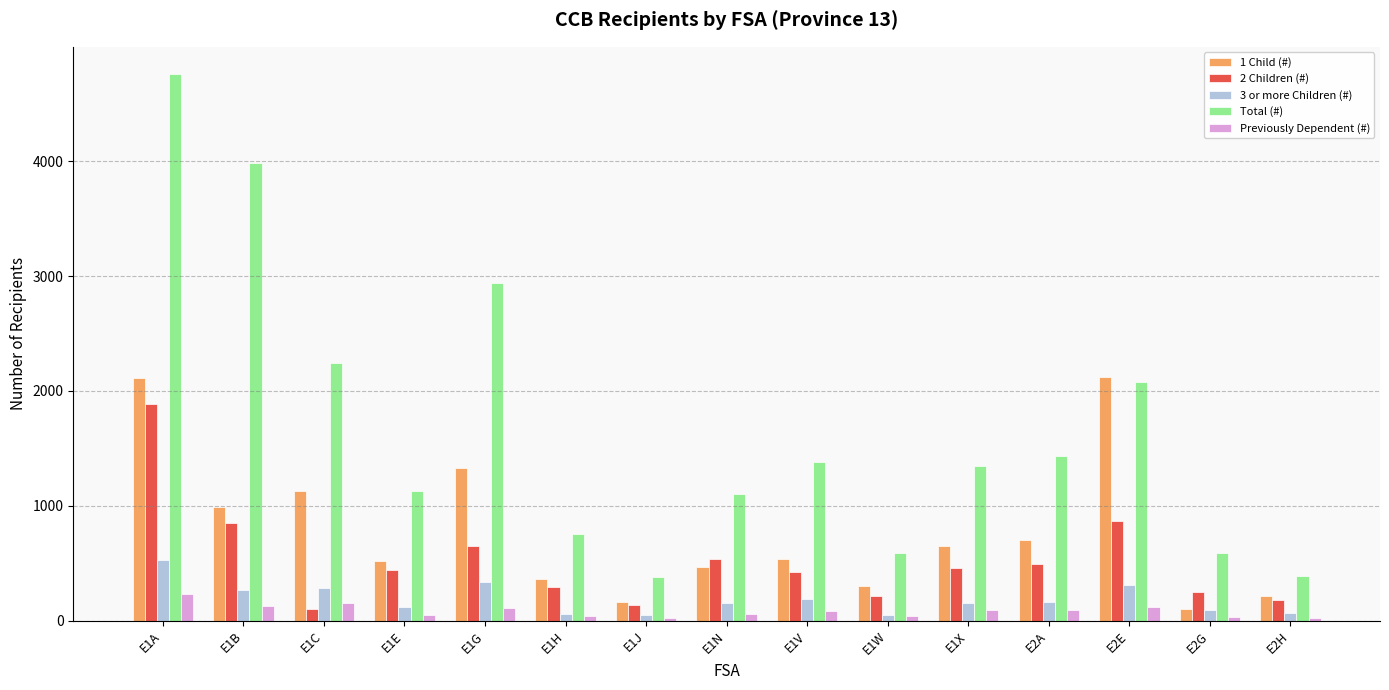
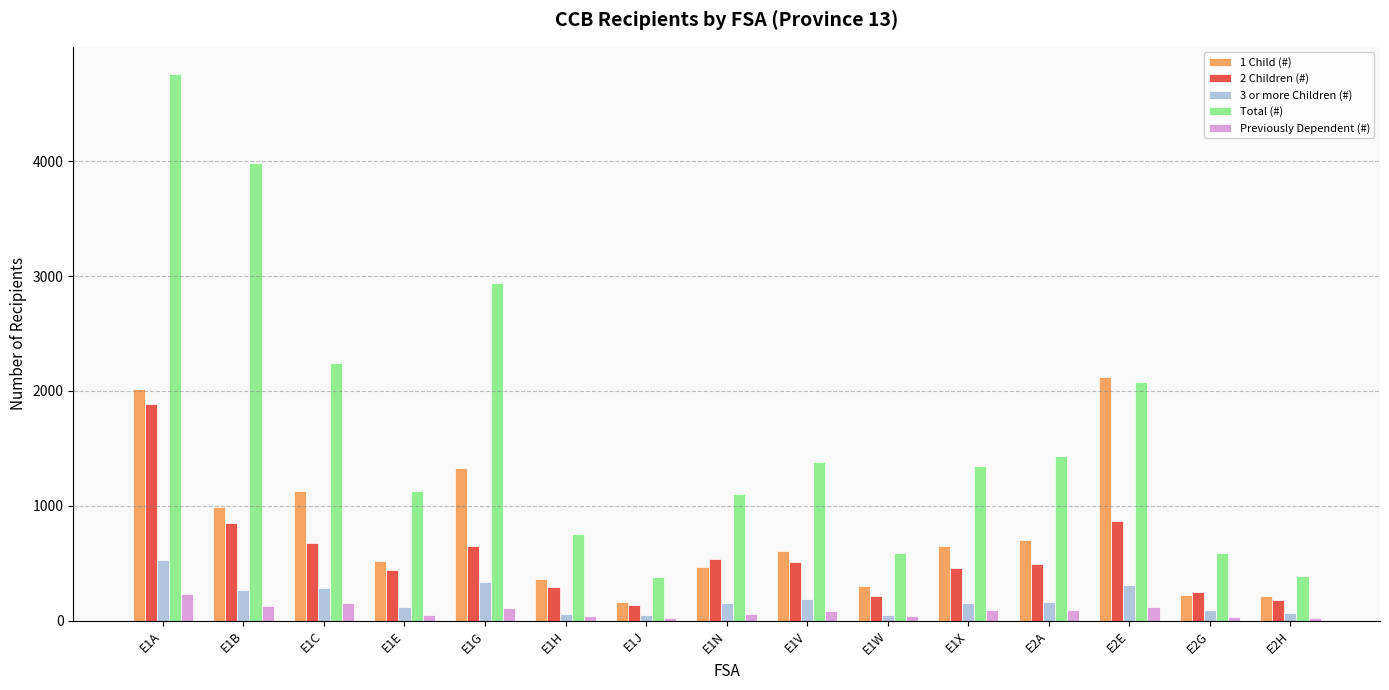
  {
    "1 Child (#)": {
-     "E1A": 2110,
+     "E1A": 2020,
      "E1B": 990,
      "E1C": 1130,
      "E1E": 520,
      "E1G": 1330,
      "E1H": 360,
      "E1J": 160,
      "E1N": 470,
-     "E1V": 540,
+     "E1V": 610,
      "E1W": 300,
      "E1X": 650,
      "E2A": 700,
      "E2E": 2130,
-     "E2G": 100,
+     "E2G": 220,
      "E2H": 210
    },
    "2 Children (#)": {
      "E1A": 1890,
      "E1B": 850,
-     "E1C": 100,
+     "E1C": 680,
      "E1E": 440,
      "E1G": 650,
      "E1H": 290,
      "E1J": 140,
      "E1N": 540,
-     "E1V": 430,
+     "E1V": 510,
      "E1W": 210,
      "E1X": 460,
      "E2A": 490,
      "E2E": 870,
      "E2G": 250,
      "E2H": 180
    },
    "Total (#)": {
      "E1A": 4760,
      "E1B": 3990,
      "E1C": 2240,
      "E1E": 1130,
      "E1G": 2940,
      "E1H": 750,
      "E1J": 380,
      "E1N": 1100,
      "E1V": 1380,
      "E1W": 590,
      "E1X": 1350,
      "E2A": 1430,
      "E2E": 2080,
      "E2G": 590,
      "E2H": 390
    }
  }
